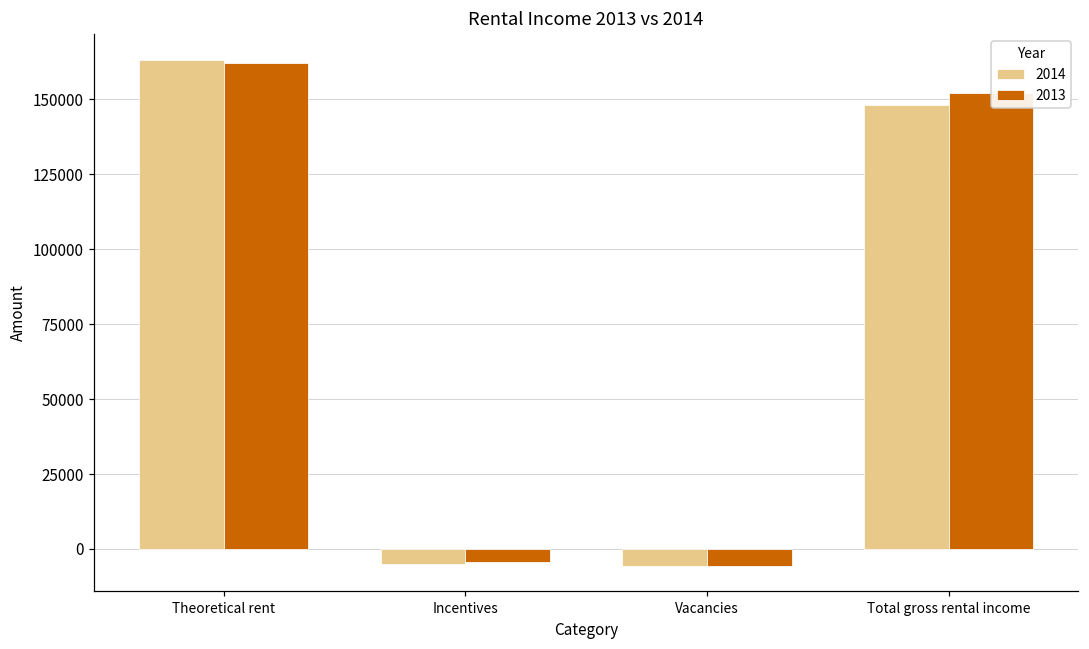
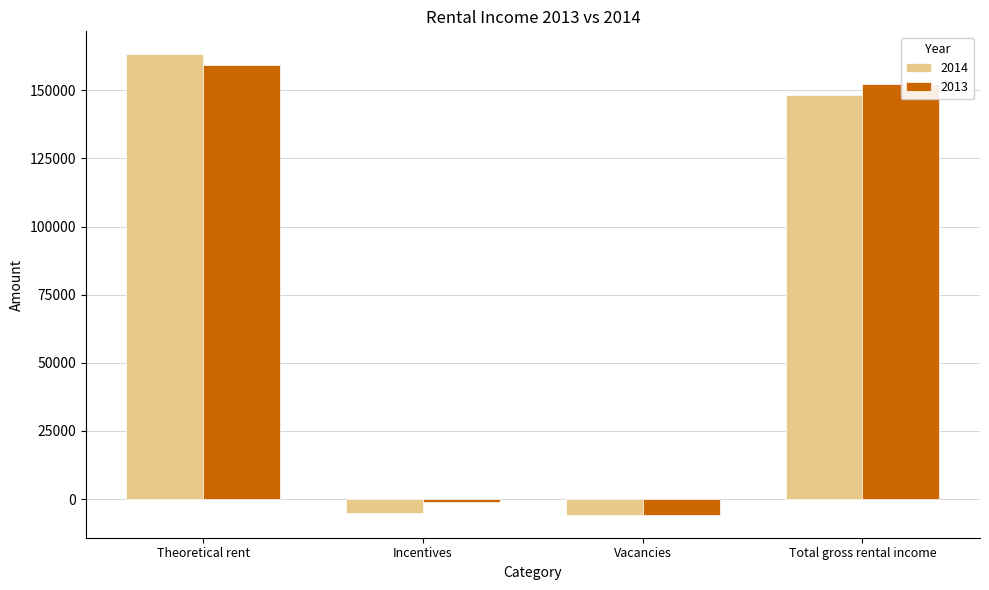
  {
    "2014": {
      "Theoretical rent": 163000,
      "Incentives": -5000,
      "Vacancies": -6000,
      "Total gross rental income": 148000
    },
    "2013": {
-     "Theoretical rent": 162000,
-     "Incentives": -4000,
+     "Theoretical rent": 159000,
+     "Incentives": -1000,
      "Vacancies": -6000
    }
  }
